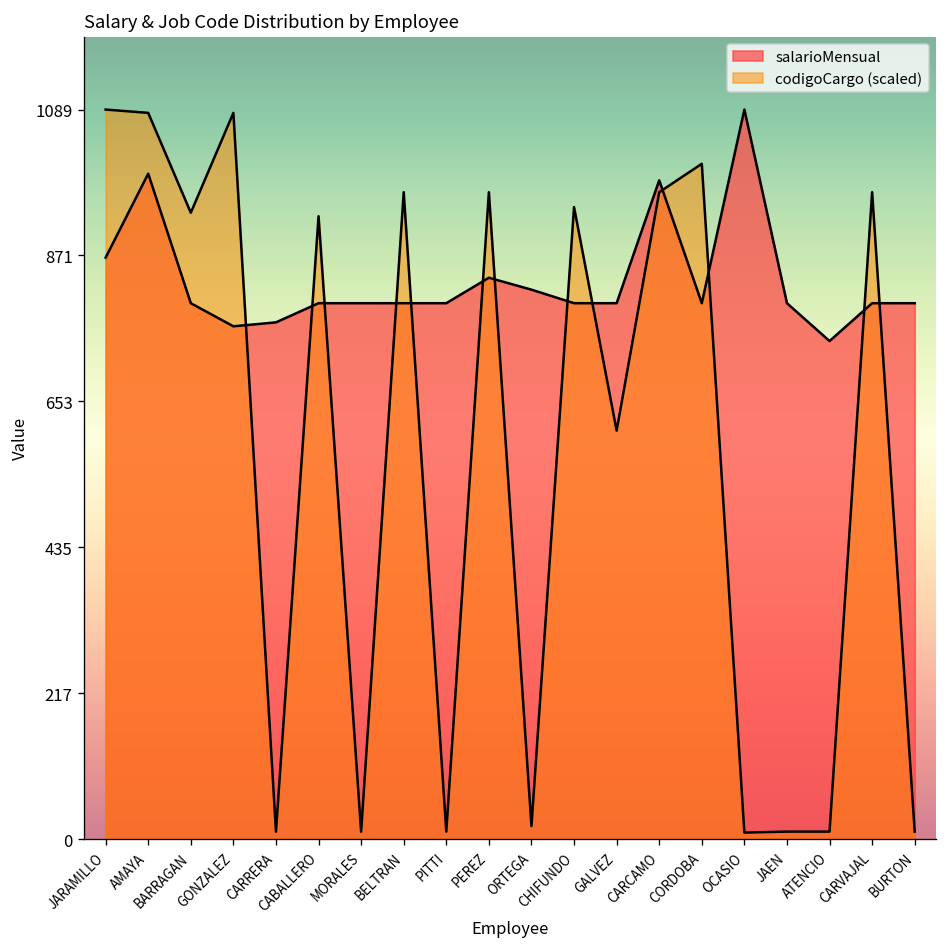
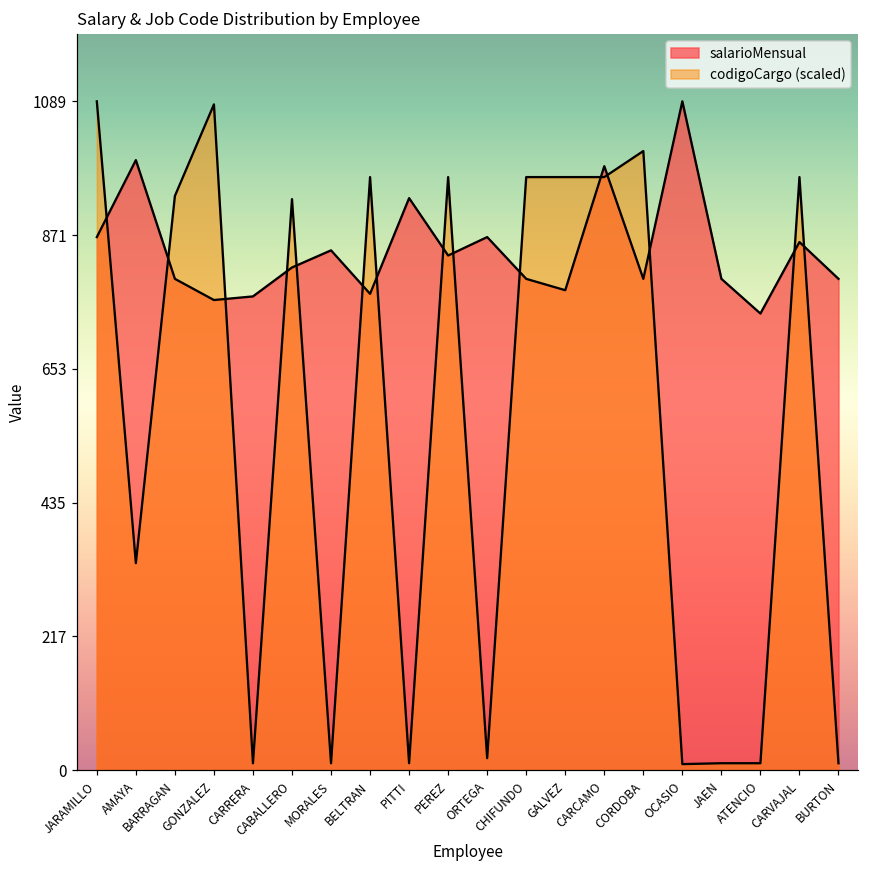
  {
    "salarioMensual": {
      "JARAMILLO": 870,
      "AMAYA": 990,
      "BARRAGAN": 800,
      "GONZALEZ": 770,
      "CARRERA": 770,
-     "CABALLERO": 800,
-     "MORALES": 800,
-     "BELTRAN": 800,
-     "PITTI": 800,
+     "CABALLERO": 820,
+     "MORALES": 850,
+     "BELTRAN": 780,
+     "PITTI": 930,
      "PEREZ": 840,
-     "ORTEGA": 820,
+     "ORTEGA": 870,
      "CHIFUNDO": 800,
-     "GALVEZ": 800,
+     "GALVEZ": 780,
      "CARCAMO": 980,
      "CORDOBA": 800,
      "OCASIO": 1090,
      "JAEN": 800,
      "ATENCIO": 740,
-     "CARVAJAL": 800,
+     "CARVAJAL": 860,
      "BURTON": 800
    },
    "codigoCargo (scaled)": {
      "JARAMILLO": 1090,
-     "AMAYA": 1080,
+     "AMAYA": 340,
      "BARRAGAN": 930,
      "GONZALEZ": 1080,
      "CARRERA": 10,
      "CABALLERO": 930,
      "MORALES": 10,
      "BELTRAN": 970,
      "PITTI": 10,
      "PEREZ": 970,
      "ORTEGA": 20,
-     "CHIFUNDO": 940,
-     "GALVEZ": 610,
+     "CHIFUNDO": 970,
+     "GALVEZ": 970,
      "CARCAMO": 970,
      "CORDOBA": 1010,
      "OCASIO": 10,
      "JAEN": 10,
      "ATENCIO": 10,
      "CARVAJAL": 970,
      "BURTON": 10
    }
  }
